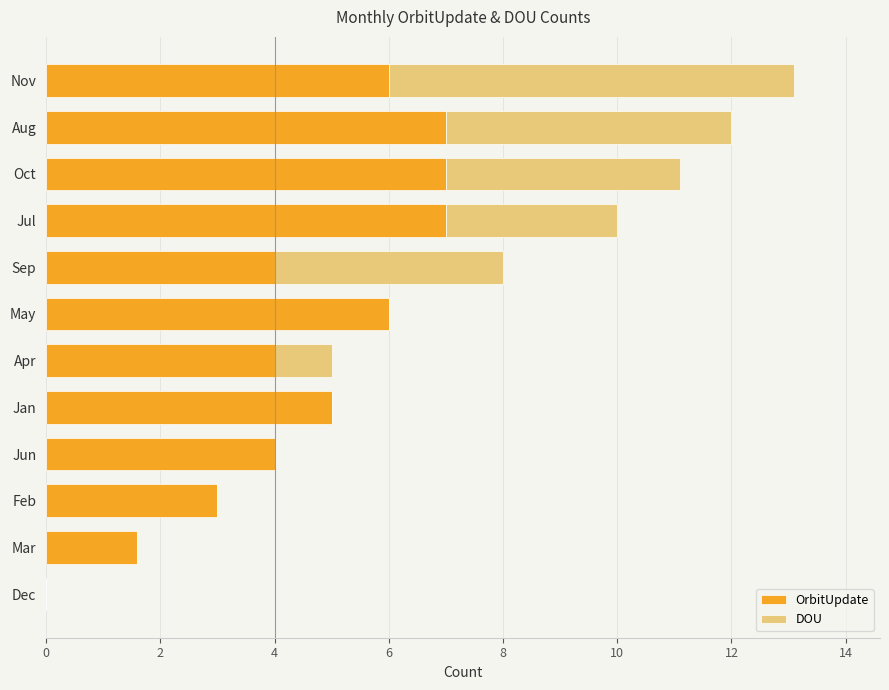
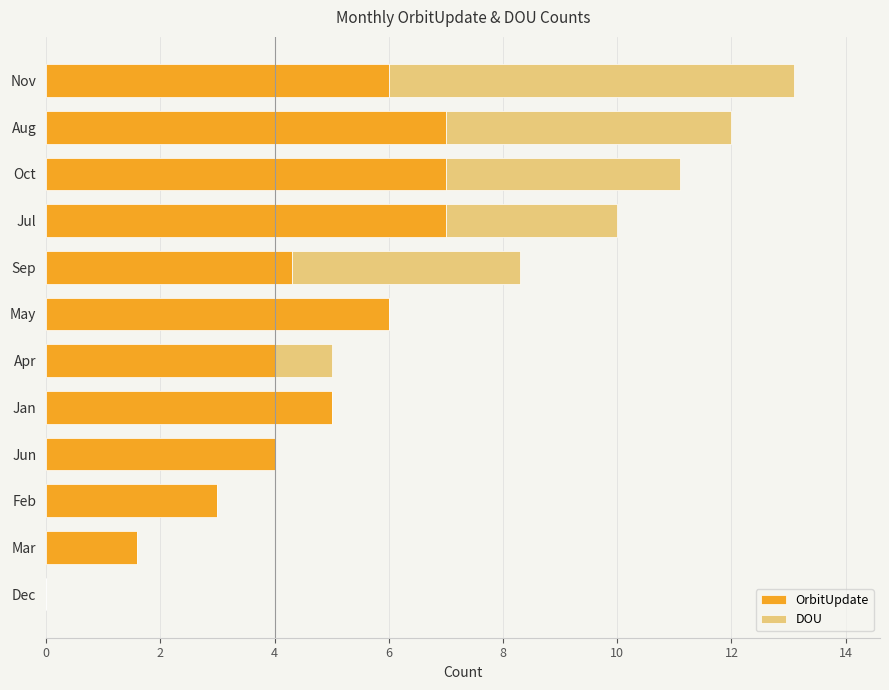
  {
    "OrbitUpdate": {
      "Nov": 6.0,
      "Aug": 7.0,
      "Oct": 7.0,
      "Jul": 7.0,
-     "Sep": 4.0,
+     "Sep": 4.3,
      "May": 6.0,
      "Apr": 4.0,
      "Jan": 5.0,
      "Jun": 4.0,
      "Feb": 3.0,
      "Mar": 1.6,
      "Dec": 0.0
    },
    "DOU": {
      "Nov": 7.1,
      "Aug": 5.0,
      "Oct": 4.1,
      "Jul": 3.0,
      "Sep": 4.0,
      "May": 0.0,
      "Apr": 1.0,
      "Jan": 0.0,
      "Jun": 0.0,
      "Feb": 0.0,
      "Mar": 0.0,
      "Dec": 0.0
    }
  }
